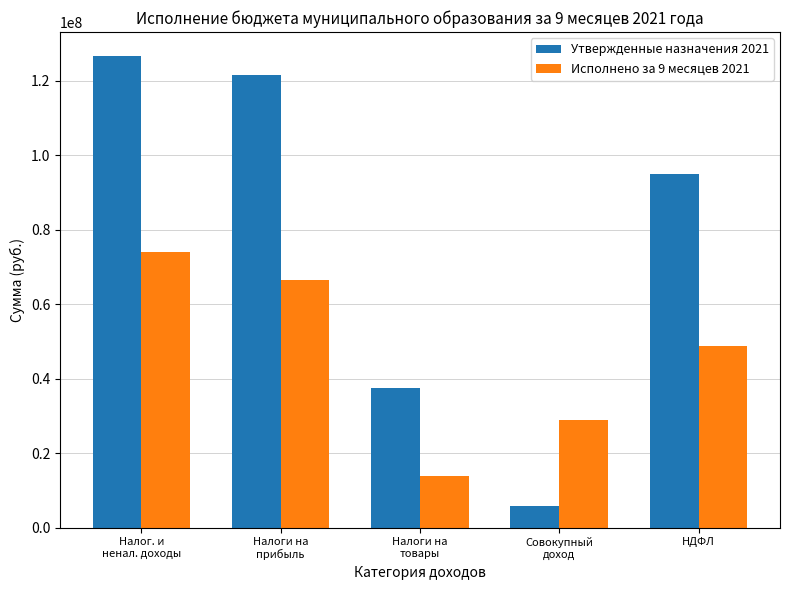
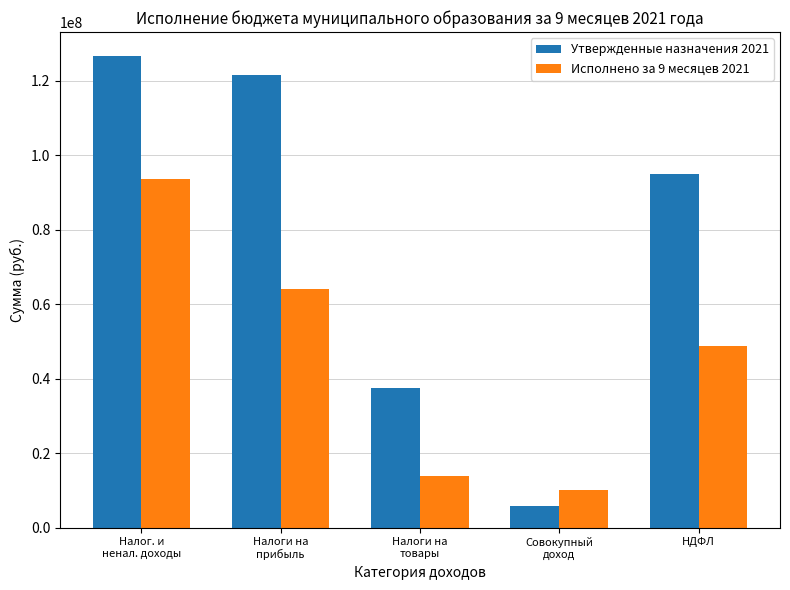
  {
    "Утвержденные назначения 2021": {
      "Налог. и ненал. доходы": 127000000,
      "Налоги на прибыль": 122000000,
      "Налоги на товары": 38000000,
      "Совокупный доход": 6000000,
      "НДФЛ": 95000000
    },
    "Исполнено за 9 месяцев 2021": {
-     "Налог. и ненал. доходы": 74000000,
-     "Налоги на прибыль": 66000000,
+     "Налог. и ненал. доходы": 94000000,
+     "Налоги на прибыль": 64000000,
      "Налоги на товары": 14000000,
-     "Совокупный доход": 29000000,
+     "Совокупный доход": 10000000,
      "НДФЛ": 49000000
    }
  }
